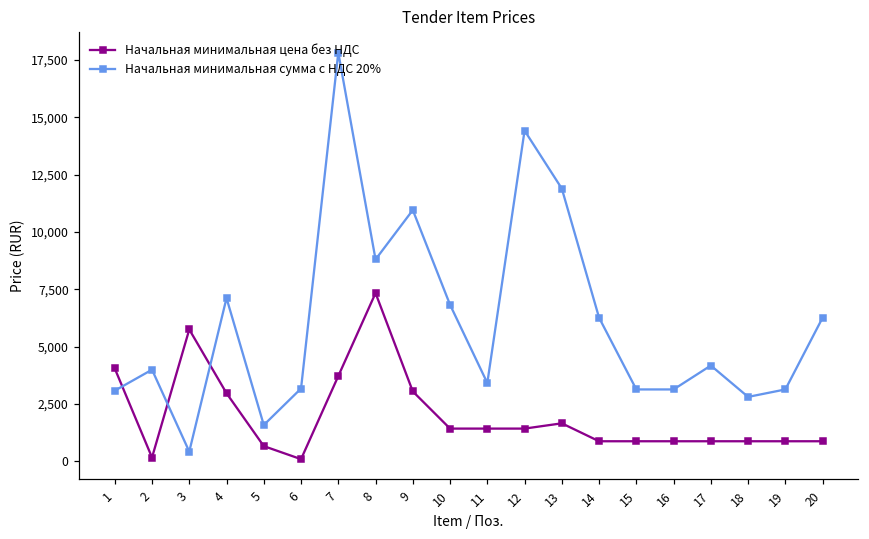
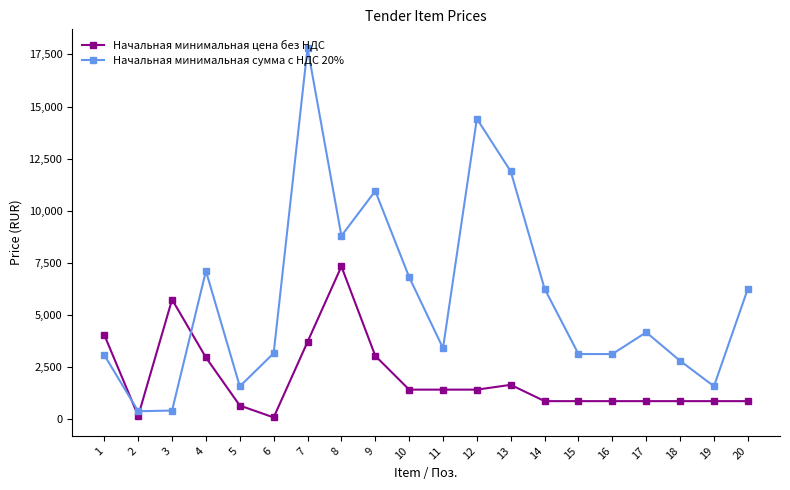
  {
    "Начальная минимальная цена без НДС": {
      "1": "4,000",
      "2": "200",
      "3": "5,700",
      "4": "3,000",
      "5": "700",
      "6": "100",
      "7": "3,700",
      "8": "7,300",
      "9": "3,000",
      "10": "1,400",
      "11": "1,400",
      "12": "1,400",
      "13": "1,700",
      "14": "900",
      "15": "900",
      "16": "900",
      "17": "900",
      "18": "900",
      "19": "900",
      "20": "900"
    },
    "Начальная минимальная сумма с НДС 20%": {
      "1": "3,100",
-     "2": "4,000",
+     "2": "400",
      "3": "400",
      "4": "7,100",
      "5": "1,600",
      "6": "3,200",
      "7": "17,800",
      "8": "8,800",
      "9": "11,000",
      "10": "6,800",
      "11": "3,400",
      "12": "14,400",
      "13": "11,900",
      "14": "6,300",
      "15": "3,100",
      "16": "3,100",
      "17": "4,200",
      "18": "2,800",
-     "19": "3,100",
+     "19": "1,600",
      "20": "6,300"
    }
  }
